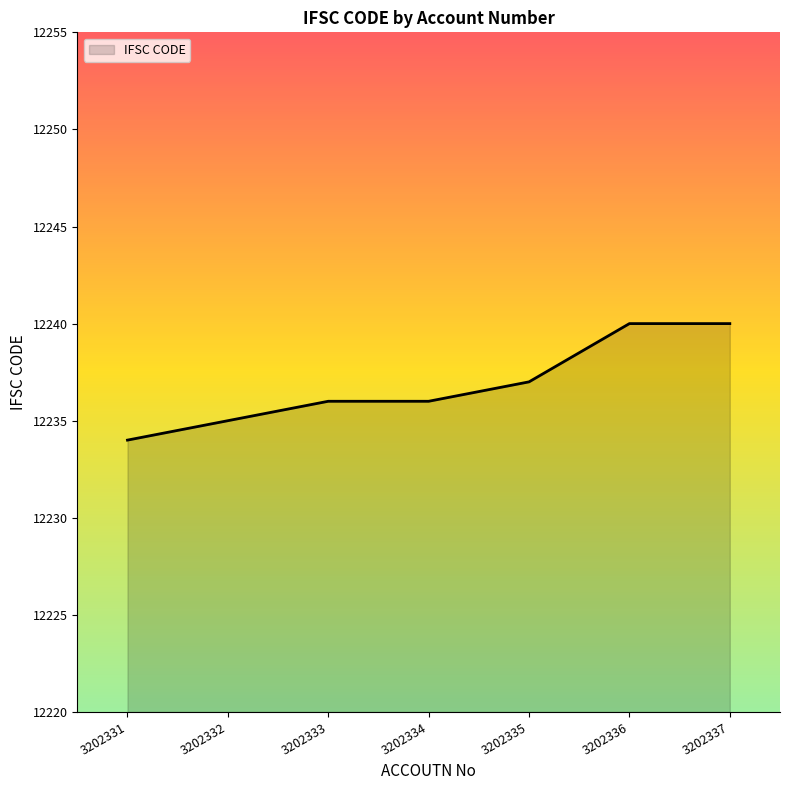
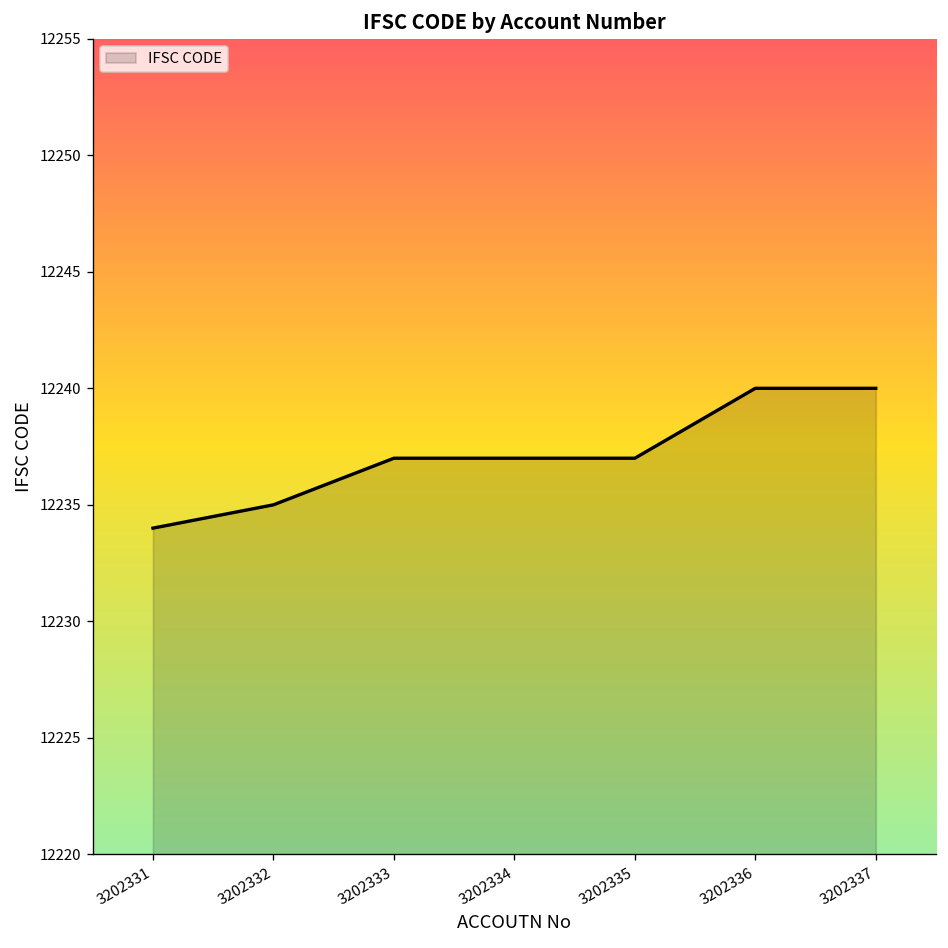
  {
    "3202331": 12234,
    "3202332": 12235,
-   "3202333": 12236,
-   "3202334": 12236,
+   "3202333": 12237,
+   "3202334": 12237,
    "3202335": 12237,
    "3202336": 12240,
    "3202337": 12240
  }
